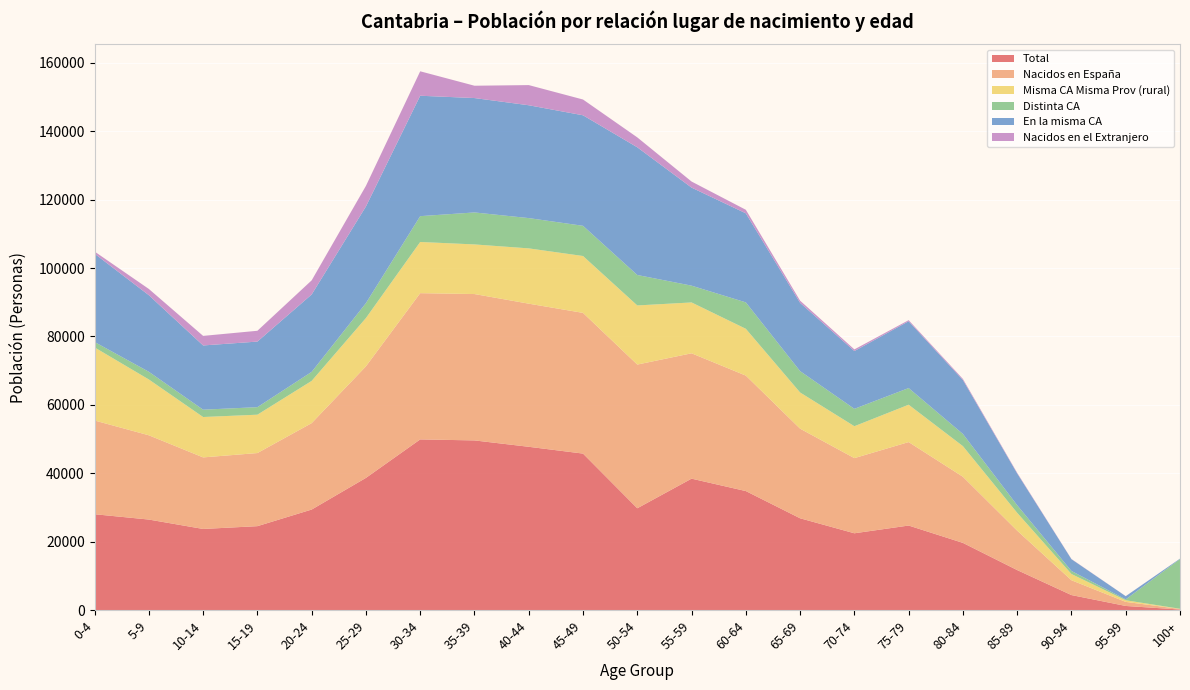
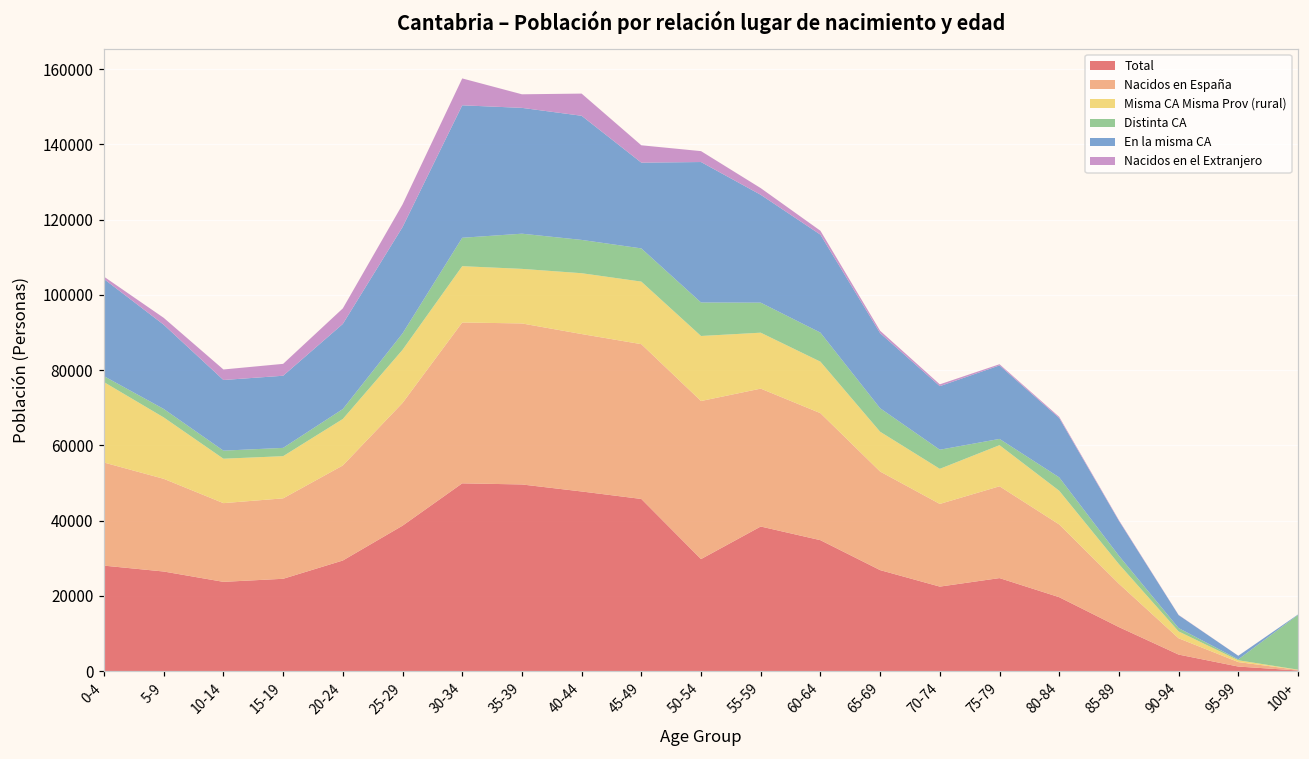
  {
    "Total": {
      "0-4": 28000,
      "5-9": 26000,
      "10-14": 24000,
      "15-19": 25000,
      "20-24": 29000,
      "25-29": 39000,
      "30-34": 50000,
      "35-39": 50000,
      "40-44": 48000,
      "45-49": 46000,
      "50-54": 30000,
      "55-59": 38000,
      "60-64": 35000,
      "65-69": 27000,
      "70-74": 22000,
      "75-79": 25000,
      "80-84": 20000,
      "85-89": 12000,
      "90-94": 4000,
      "95-99": 1000
    },
    "Distinta CA": {
      "0-4": 2000,
      "5-9": 2000,
      "10-14": 2000,
      "15-19": 2000,
      "20-24": 3000,
      "25-29": 4000,
      "30-34": 8000,
      "35-39": 9000,
      "40-44": 9000,
      "45-49": 9000,
      "50-54": 9000,
-     "55-59": 5000,
+     "55-59": 8000,
      "60-64": 8000,
      "65-69": 6000,
      "70-74": 5000,
-     "75-79": 5000,
+     "75-79": 2000,
      "80-84": 4000,
      "85-89": 2000,
      "90-94": 1000
    },
    "En la misma CA": {
      "5-9": 22000,
      "10-14": 19000,
      "15-19": 19000,
      "20-24": 23000,
      "25-29": 28000,
      "30-34": 35000,
      "35-39": 33000,
      "40-44": 33000,
-     "45-49": 32000,
+     "45-49": 23000,
      "50-54": 37000,
      "55-59": 29000,
      "60-64": 26000
    },
    "Nacidos en el Extranjero": {
      "5-9": 2000,
      "10-14": 3000,
      "15-19": 3000,
      "20-24": 4000,
      "25-29": 6000,
      "30-34": 7000,
      "35-39": 4000,
      "40-44": 6000,
      "45-49": 5000,
      "50-54": 3000,
      "55-59": 2000,
      "60-64": 1000
    }
  }
